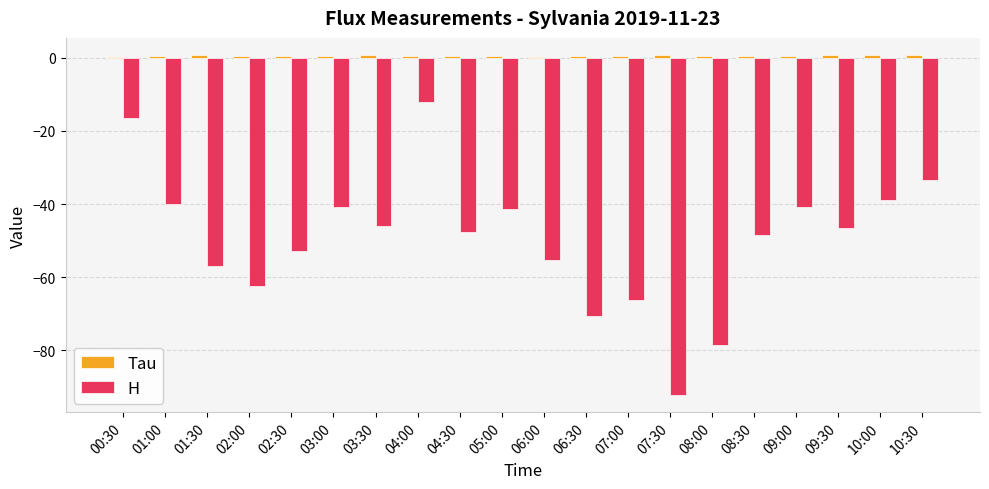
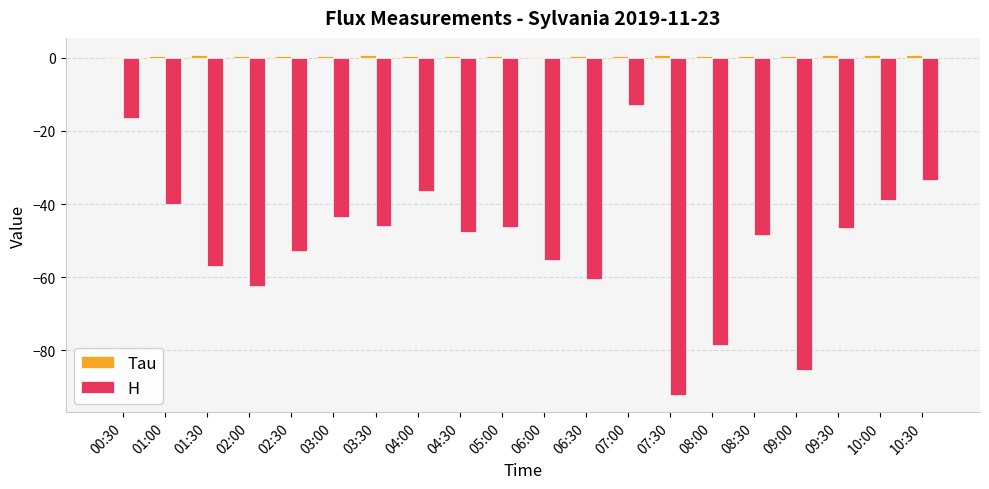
  {
    "Tau": {
      "07:30": 1
    },
    "H": {
      "00:30": -17,
      "01:00": -40,
      "01:30": -57,
      "02:00": -62,
      "02:30": -53,
-     "03:00": -41,
+     "03:00": -44,
      "03:30": -46,
-     "04:00": -12,
+     "04:00": -36,
      "04:30": -48,
-     "05:00": -41,
+     "05:00": -46,
      "06:00": -55,
-     "06:30": -71,
-     "07:00": -66,
+     "06:30": -61,
+     "07:00": -13,
      "07:30": -92,
      "08:00": -79,
      "08:30": -49,
-     "09:00": -41,
+     "09:00": -85,
      "09:30": -46,
      "10:00": -39,
      "10:30": -33
    }
  }
